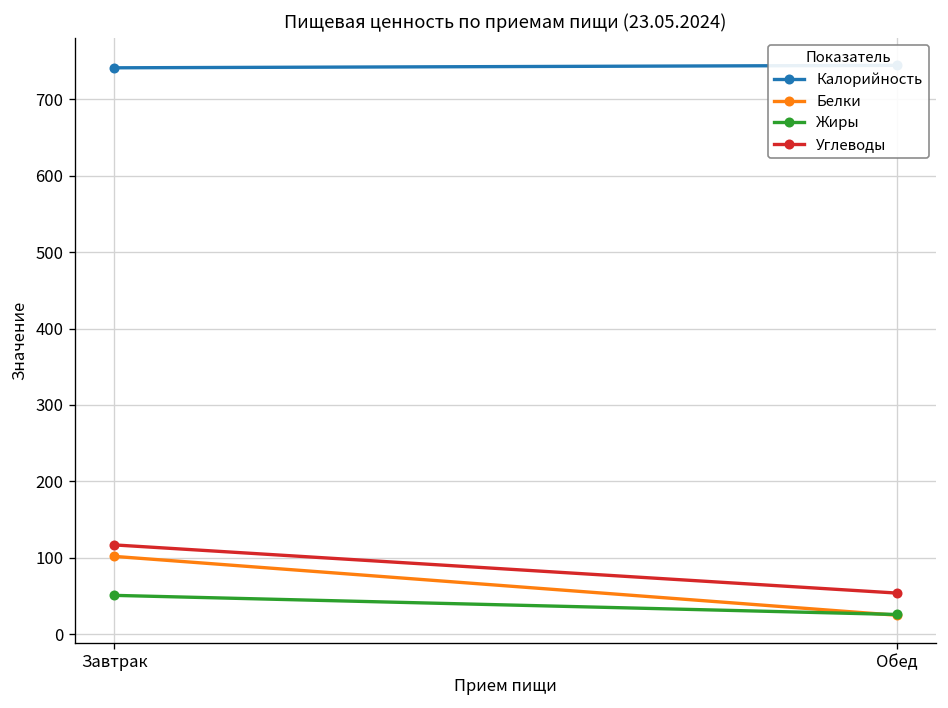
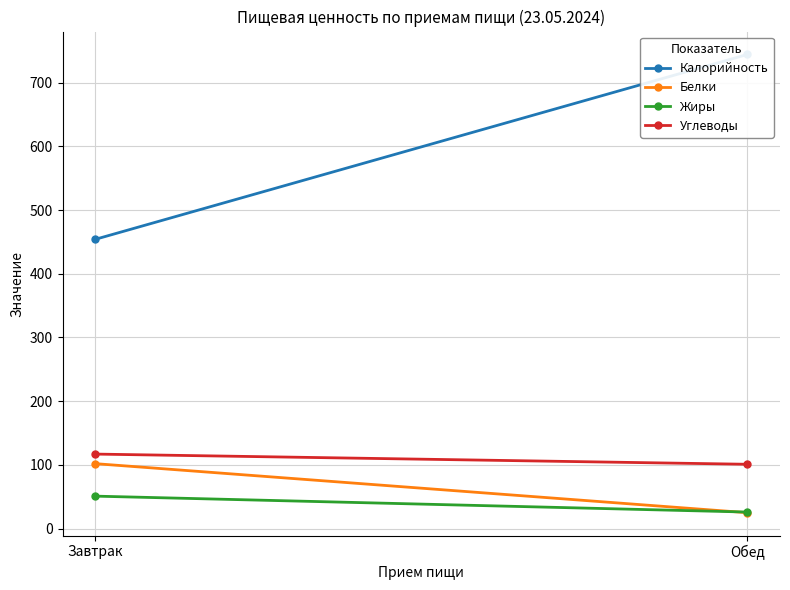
  {
    "Калорийность": {
-     "Завтрак": 740
+     "Завтрак": 450
    },
    "Белки": {
      "Завтрак": 100
    },
    "Жиры": {
      "Завтрак": 50
    },
    "Углеводы": {
      "Завтрак": 120,
-     "Обед": 50
+     "Обед": 100
    }
  }
